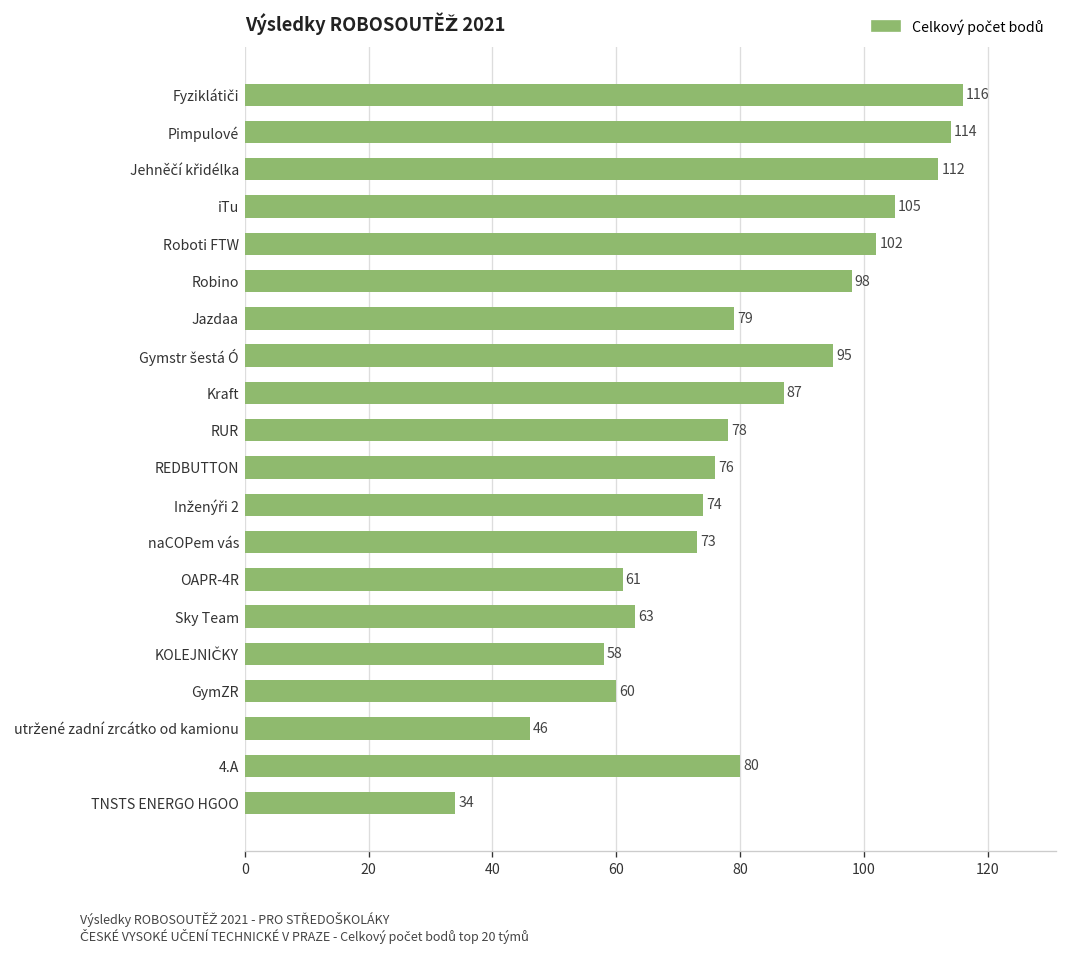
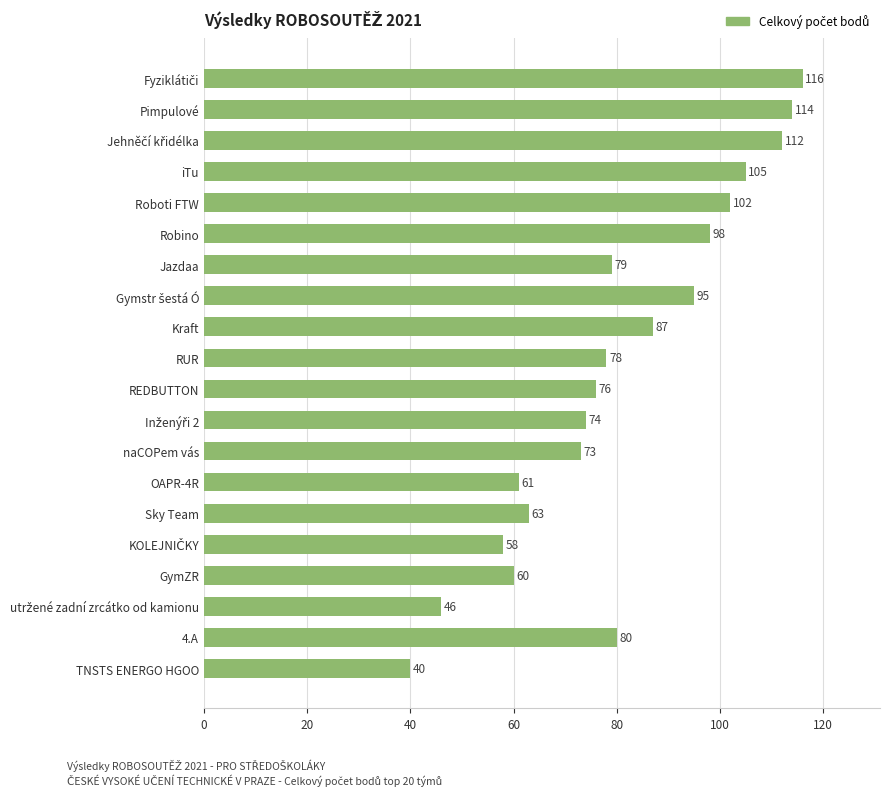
  {
    "Fyziklátiči": 116,
    "Pimpulové": 114,
    "Jehněčí křidélka": 112,
    "iTu": 105,
    "Roboti FTW": 102,
    "Robino": 98,
    "Jazdaa": 79,
    "Gymstr šestá Ó": 95,
    "Kraft": 87,
    "RUR": 78,
    "REDBUTTON": 76,
    "Inženýři 2": 74,
    "naCOPem vás": 73,
    "OAPR-4R": 61,
    "Sky Team": 63,
    "KOLEJNIČKY": 58,
    "GymZR": 60,
    "utržené zadní zrcátko od kamionu": 46,
    "4.A": 80,
-   "TNSTS ENERGO HGOO": 34
+   "TNSTS ENERGO HGOO": 40
  }
